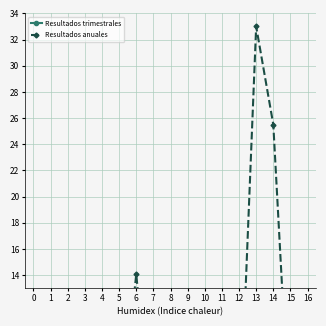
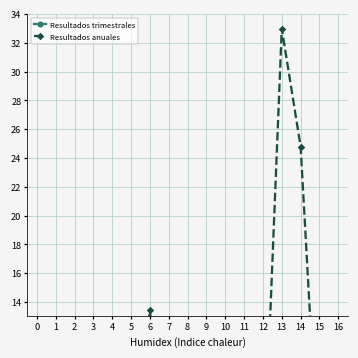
  {
    "Resultados anuales": {
-     "6": 14.1,
+     "6": 13.4,
      "13": 33.0,
-     "14": 25.5
+     "14": 24.8
    }
  }
